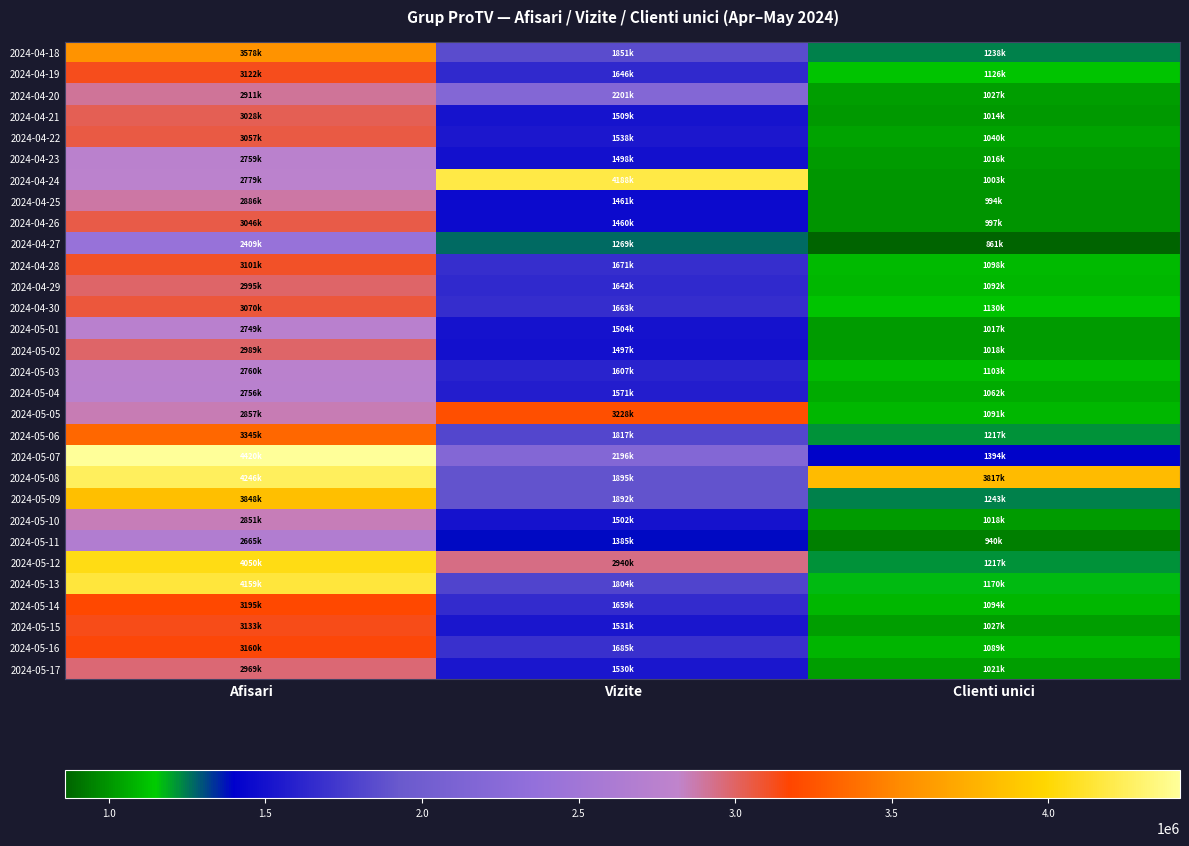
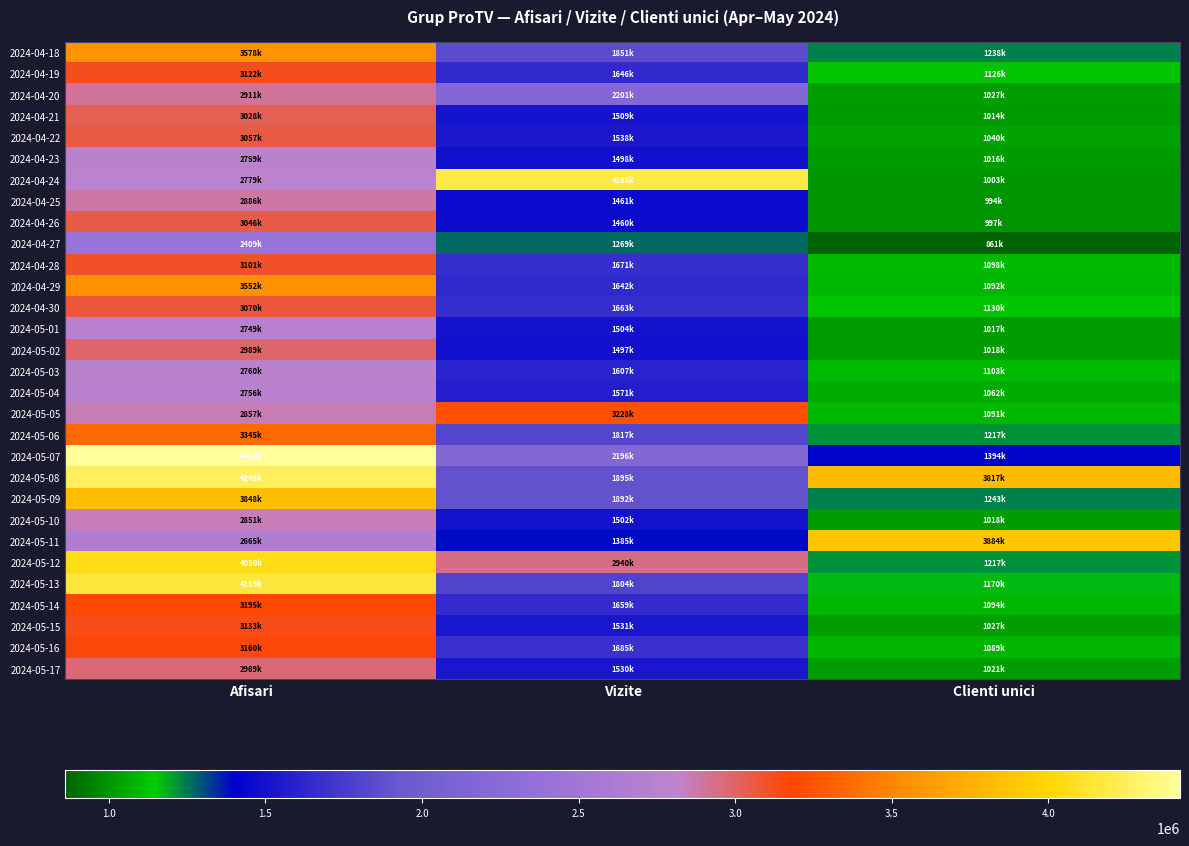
  {
    "2024-04-18": {
      "Afisari": "3578k",
      "Vizite": "1851k",
      "Clienti unici": "1238k"
    },
    "2024-04-19": {
      "Afisari": "3122k",
      "Vizite": "1646k",
      "Clienti unici": "1126k"
    },
    "2024-04-20": {
      "Afisari": "2911k",
      "Vizite": "2201k",
      "Clienti unici": "1027k"
    },
    "2024-04-21": {
      "Afisari": "3028k",
      "Vizite": "1509k",
      "Clienti unici": "1014k"
    },
    "2024-04-22": {
      "Afisari": "3057k",
      "Vizite": "1538k",
      "Clienti unici": "1040k"
    },
    "2024-04-23": {
      "Afisari": "2759k",
      "Vizite": "1498k",
      "Clienti unici": "1016k"
    },
    "2024-04-24": {
      "Afisari": "2779k",
      "Vizite": "4188k",
      "Clienti unici": "1003k"
    },
    "2024-04-25": {
      "Afisari": "2886k",
      "Vizite": "1461k",
      "Clienti unici": "994k"
    },
    "2024-04-26": {
      "Afisari": "3046k",
      "Vizite": "1460k",
      "Clienti unici": "997k"
    },
    "2024-04-27": {
      "Afisari": "2409k",
      "Vizite": "1269k",
      "Clienti unici": "861k"
    },
    "2024-04-28": {
      "Afisari": "3101k",
      "Vizite": "1671k",
      "Clienti unici": "1098k"
    },
    "2024-04-29": {
-     "Afisari": "2995k",
+     "Afisari": "3552k",
      "Vizite": "1642k",
      "Clienti unici": "1092k"
    },
    "2024-04-30": {
      "Afisari": "3070k",
      "Vizite": "1663k",
      "Clienti unici": "1130k"
    },
    "2024-05-01": {
      "Afisari": "2749k",
      "Vizite": "1504k",
      "Clienti unici": "1017k"
    },
    "2024-05-02": {
      "Afisari": "2989k",
      "Vizite": "1497k",
      "Clienti unici": "1018k"
    },
    "2024-05-03": {
      "Afisari": "2760k",
      "Vizite": "1607k",
      "Clienti unici": "1103k"
    },
    "2024-05-04": {
      "Afisari": "2756k",
      "Vizite": "1571k",
      "Clienti unici": "1062k"
    },
    "2024-05-05": {
      "Afisari": "2857k",
      "Vizite": "3228k",
      "Clienti unici": "1091k"
    },
    "2024-05-06": {
      "Afisari": "3345k",
      "Vizite": "1817k",
      "Clienti unici": "1217k"
    },
    "2024-05-07": {
      "Afisari": "4420k",
      "Vizite": "2196k",
      "Clienti unici": "1394k"
    },
    "2024-05-08": {
      "Afisari": "4246k",
      "Vizite": "1895k",
      "Clienti unici": "3817k"
    },
    "2024-05-09": {
      "Afisari": "3848k",
      "Vizite": "1892k",
      "Clienti unici": "1243k"
    },
    "2024-05-10": {
      "Afisari": "2851k",
      "Vizite": "1502k",
      "Clienti unici": "1018k"
    },
    "2024-05-11": {
      "Afisari": "2665k",
      "Vizite": "1385k",
-     "Clienti unici": "940k"
+     "Clienti unici": "3884k"
    },
    "2024-05-12": {
      "Afisari": "4050k",
      "Vizite": "2940k",
      "Clienti unici": "1217k"
    },
    "2024-05-13": {
      "Afisari": "4159k",
      "Vizite": "1804k",
      "Clienti unici": "1170k"
    },
    "2024-05-14": {
      "Afisari": "3195k",
      "Vizite": "1659k",
      "Clienti unici": "1094k"
    },
    "2024-05-15": {
      "Afisari": "3133k",
      "Vizite": "1531k",
      "Clienti unici": "1027k"
    },
    "2024-05-16": {
      "Afisari": "3160k",
      "Vizite": "1685k",
      "Clienti unici": "1089k"
    },
    "2024-05-17": {
      "Afisari": "2969k",
      "Vizite": "1530k",
      "Clienti unici": "1021k"
    }
  }
